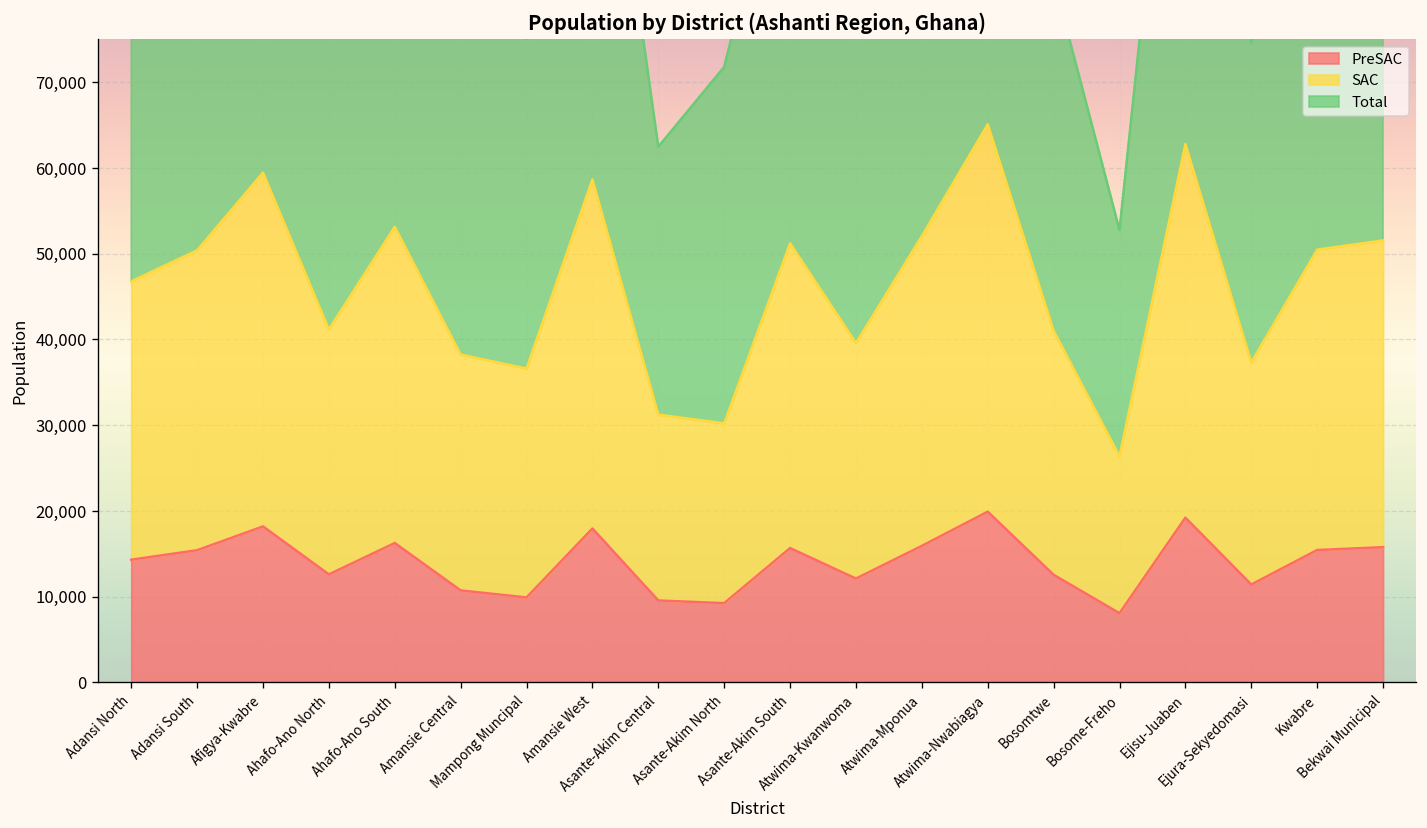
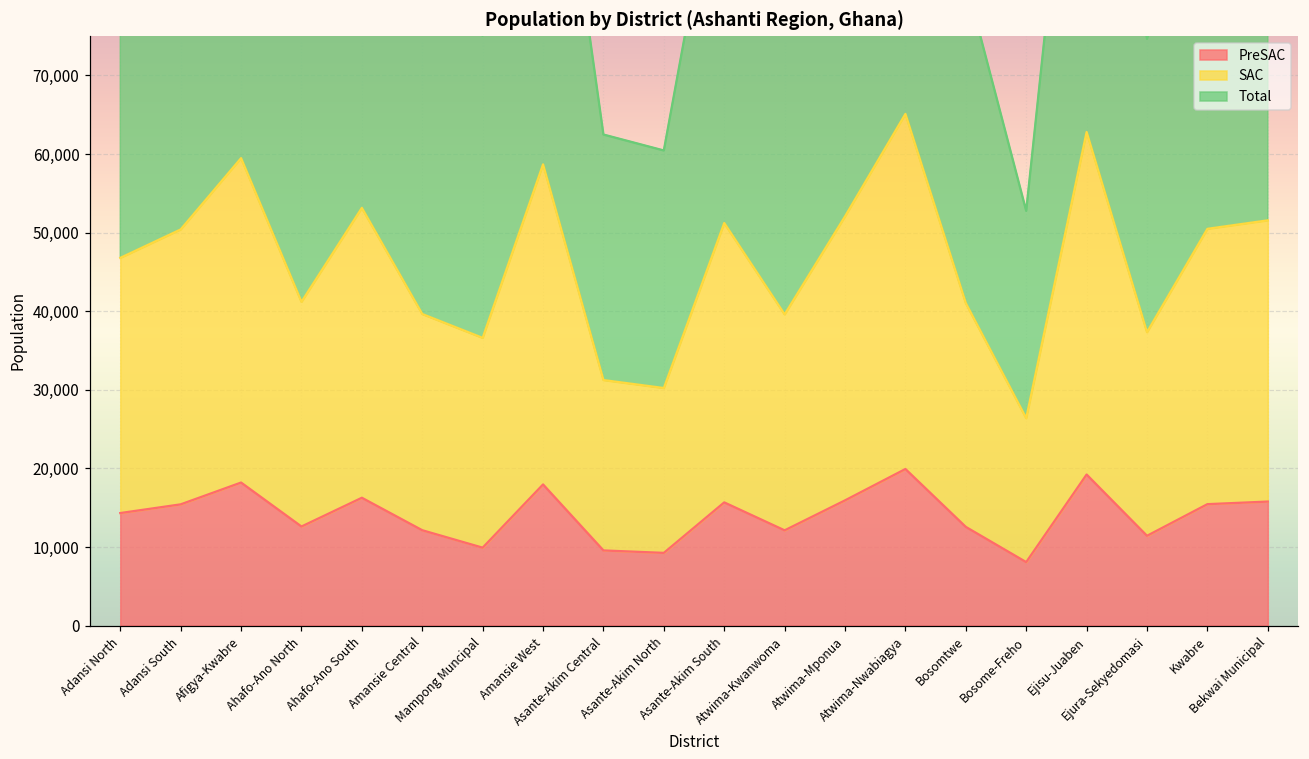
  {
    "PreSAC": {
      "Adansi North": "14,000",
      "Adansi South": "15,000",
      "Afigya-Kwabre": "18,000",
      "Ahafo-Ano North": "13,000",
      "Ahafo-Ano South": "16,000",
-     "Amansie Central": "11,000",
+     "Amansie Central": "12,000",
      "Mampong Muncipal": "10,000",
      "Amansie West": "18,000",
      "Asante-Akim Central": "10,000",
      "Asante-Akim North": "9,000",
      "Asante-Akim South": "16,000",
      "Atwima-Kwanwoma": "12,000",
      "Atwima-Mponua": "16,000",
      "Atwima-Nwabiagya": "20,000",
      "Bosomtwe": "13,000",
      "Bosome-Freho": "8,000",
      "Ejisu-Juaben": "19,000",
      "Ejura-Sekyedomasi": "11,000",
      "Kwabre": "15,000",
      "Bekwai Municipal": "16,000"
    },
    "SAC": {
      "Adansi North": "32,000",
      "Adansi South": "35,000",
      "Afigya-Kwabre": "41,000",
      "Ahafo-Ano North": "29,000",
      "Ahafo-Ano South": "37,000",
      "Amansie Central": "28,000",
      "Mampong Muncipal": "27,000",
      "Amansie West": "41,000",
      "Asante-Akim Central": "22,000",
      "Asante-Akim North": "21,000",
      "Asante-Akim South": "36,000",
      "Atwima-Kwanwoma": "27,000",
      "Atwima-Mponua": "36,000",
      "Atwima-Nwabiagya": "45,000",
      "Bosomtwe": "28,000",
      "Bosome-Freho": "18,000",
      "Ejisu-Juaben": "44,000",
      "Ejura-Sekyedomasi": "26,000",
      "Kwabre": "35,000",
      "Bekwai Municipal": "36,000"
    },
    "Total": {
      "Mampong Muncipal": "38,000",
      "Asante-Akim Central": "31,000",
-     "Asante-Akim North": "42,000",
+     "Asante-Akim North": "30,000",
      "Bosome-Freho": "26,000",
      "Ejura-Sekyedomasi": "37,000"
    }
  }
